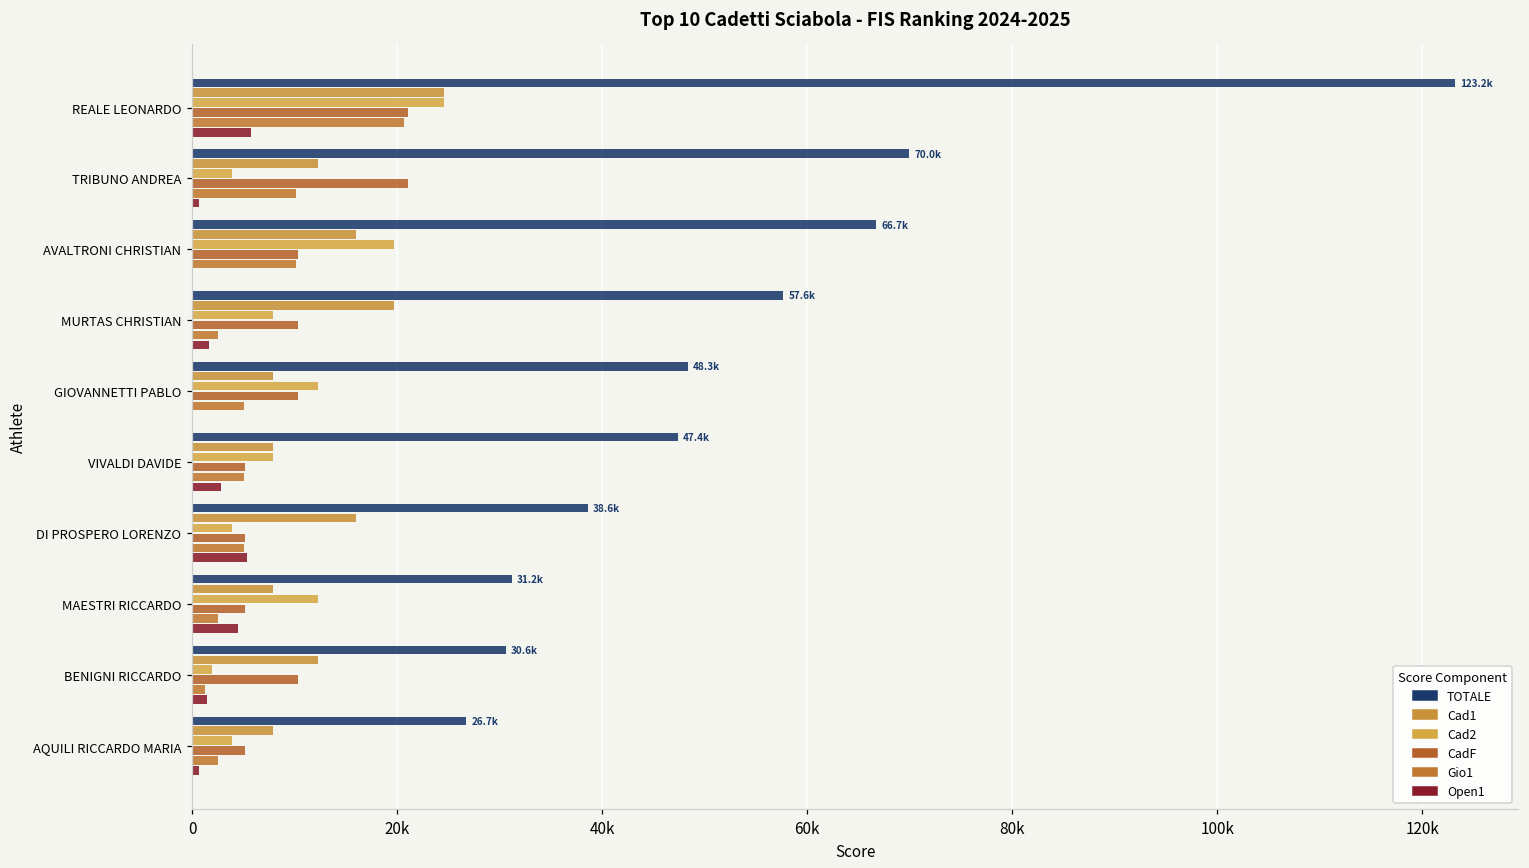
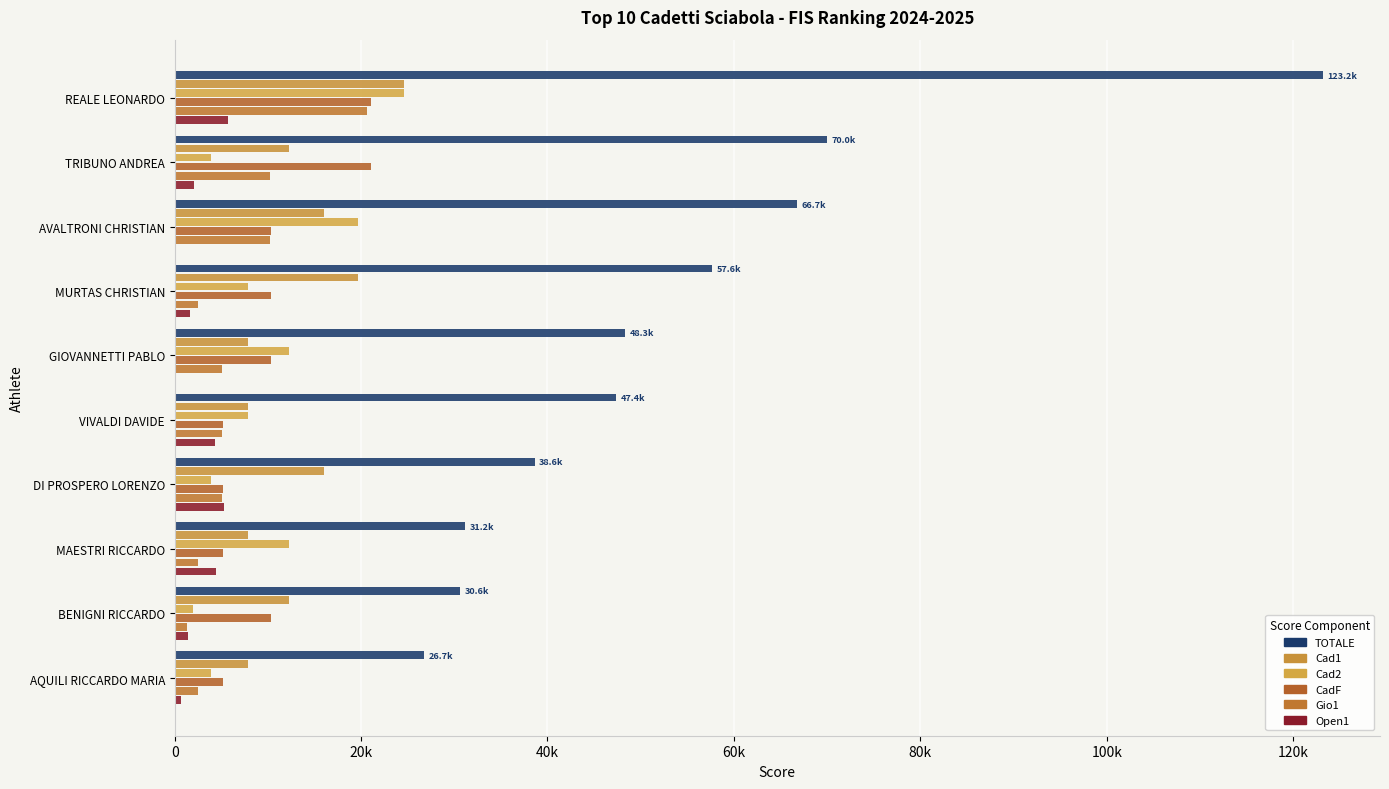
  {
    "TOTALE": {
      "REALE LEONARDO": "123.2k",
      "TRIBUNO ANDREA": "70.0k",
      "AVALTRONI CHRISTIAN": "66.7k",
      "MURTAS CHRISTIAN": "57.6k",
      "GIOVANNETTI PABLO": "48.3k",
      "VIVALDI DAVIDE": "47.4k",
      "DI PROSPERO LORENZO": "38.6k",
      "MAESTRI RICCARDO": "31.2k",
      "BENIGNI RICCARDO": "30.6k",
      "AQUILI RICCARDO MARIA": "26.7k"
    },
    "Open1": {
      "REALE LEONARDO": "6000",
-     "TRIBUNO ANDREA": "1000",
+     "TRIBUNO ANDREA": "2000",
      "AVALTRONI CHRISTIAN": "0",
      "MURTAS CHRISTIAN": "2000",
      "GIOVANNETTI PABLO": "0",
-     "VIVALDI DAVIDE": "3000",
+     "VIVALDI DAVIDE": "4000",
      "DI PROSPERO LORENZO": "5000",
      "MAESTRI RICCARDO": "4000",
      "BENIGNI RICCARDO": "1000",
      "AQUILI RICCARDO MARIA": "1000"
    }
  }
